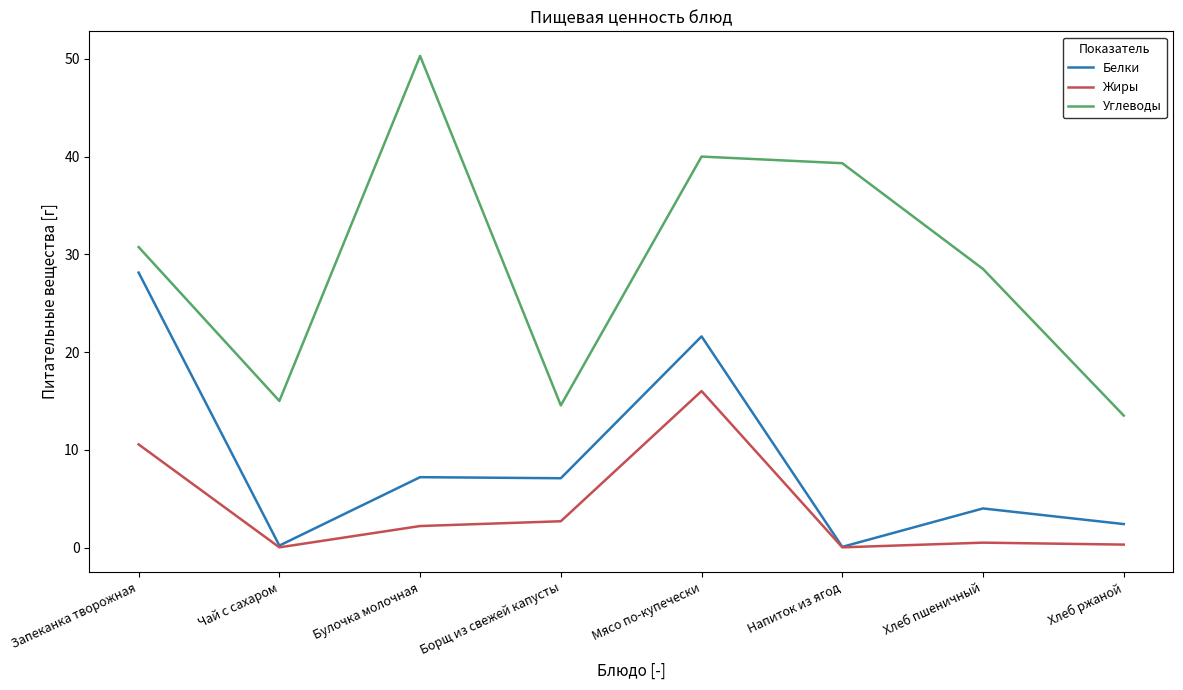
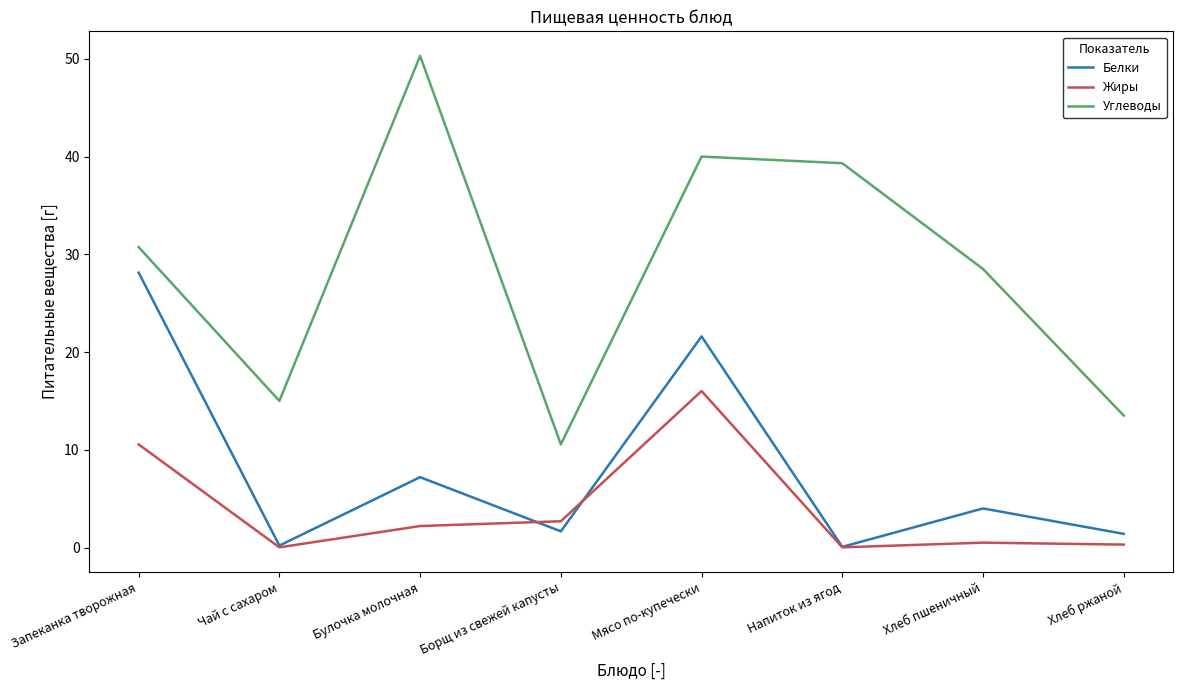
  {
    "Белки": {
      "Запеканка творожная": 28,
      "Булочка молочная": 7,
-     "Борщ из свежей капусты": 7,
+     "Борщ из свежей капусты": 2,
      "Мясо по-купечески": 22,
      "Хлеб пшеничный": 4,
-     "Хлеб ржаной": 2
+     "Хлеб ржаной": 1
    },
    "Жиры": {
      "Запеканка творожная": 11,
      "Булочка молочная": 2,
      "Борщ из свежей капусты": 3,
      "Мясо по-купечески": 16,
      "Хлеб пшеничный": 1,
      "Хлеб ржаной": 0
    },
    "Углеводы": {
      "Запеканка творожная": 31,
      "Чай с сахаром": 15,
      "Булочка молочная": 50,
-     "Борщ из свежей капусты": 15,
+     "Борщ из свежей капусты": 11,
      "Мясо по-купечески": 40,
      "Напиток из ягод": 39,
      "Хлеб пшеничный": 29,
      "Хлеб ржаной": 14
    }
  }
